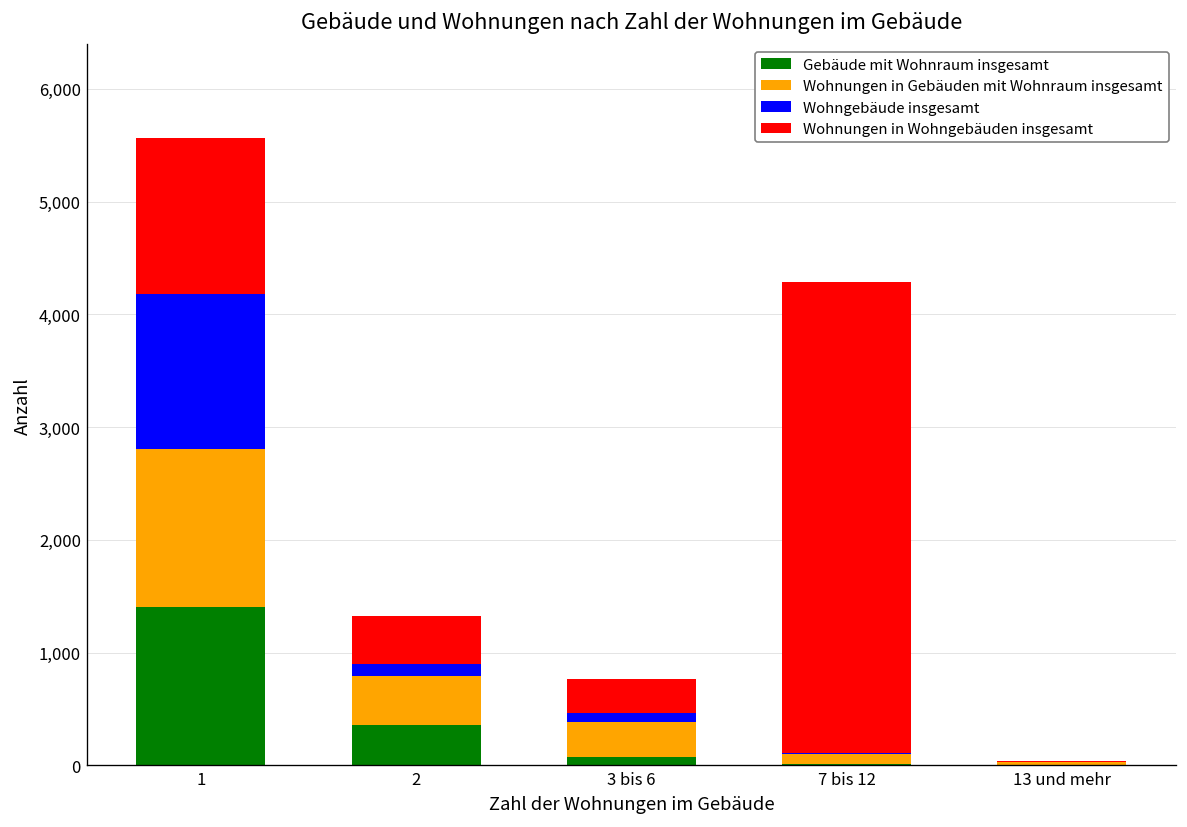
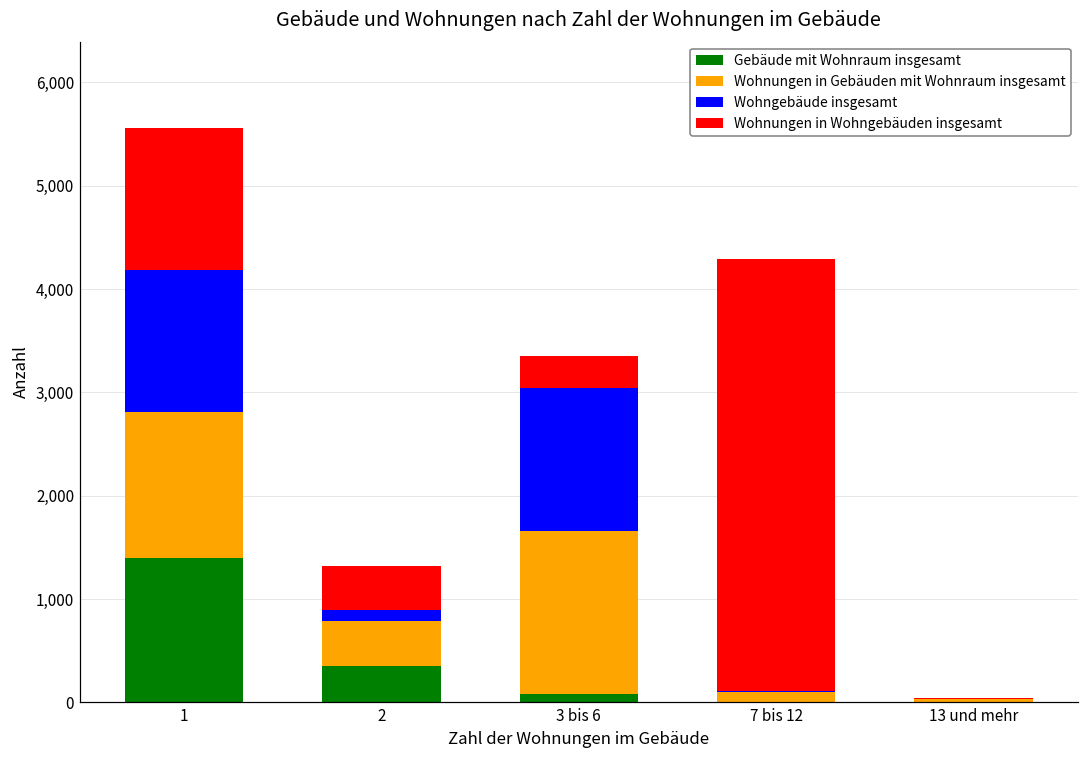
  {
    "Gebäude mit Wohnraum insgesamt": {
      "1": "1,400",
      "2": "400",
      "3 bis 6": "100"
    },
    "Wohnungen in Gebäuden mit Wohnraum insgesamt": {
      "1": "1,400",
      "2": "400",
-     "3 bis 6": "300",
+     "3 bis 6": "1,600",
      "7 bis 12": "100",
      "13 und mehr": "0"
    },
    "Wohngebäude insgesamt": {
      "1": "1,400",
      "2": "100",
-     "3 bis 6": "100",
+     "3 bis 6": "1,400",
      "13 und mehr": "0"
    },
    "Wohnungen in Wohngebäuden insgesamt": {
      "1": "1,400",
      "2": "400",
      "3 bis 6": "300",
      "7 bis 12": "4,200"
    }
  }
